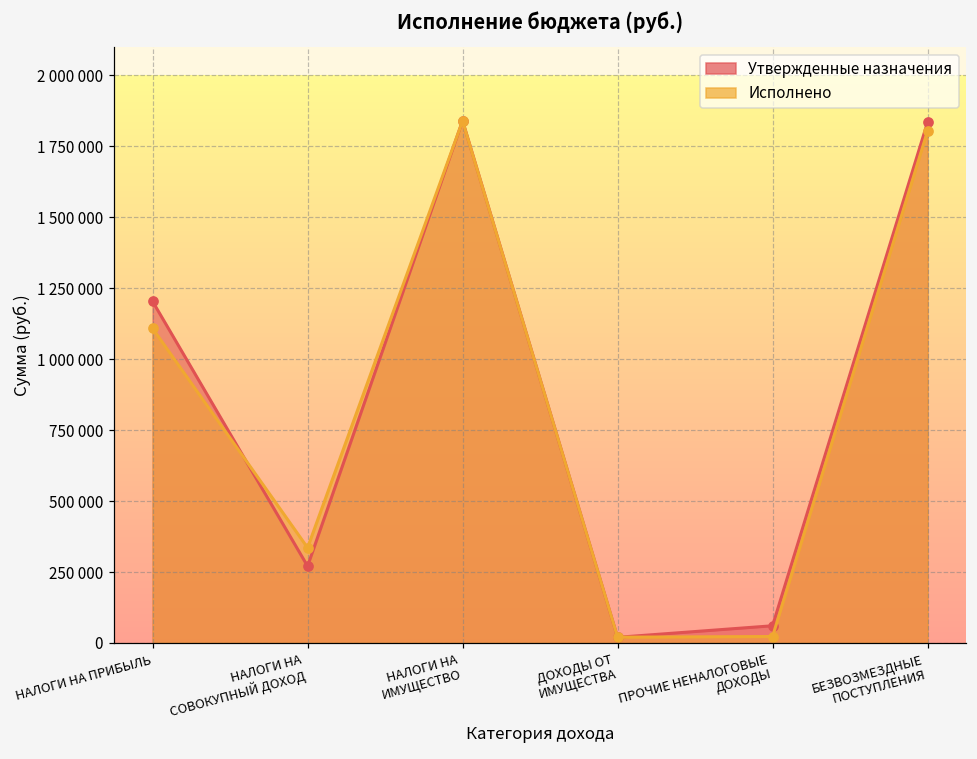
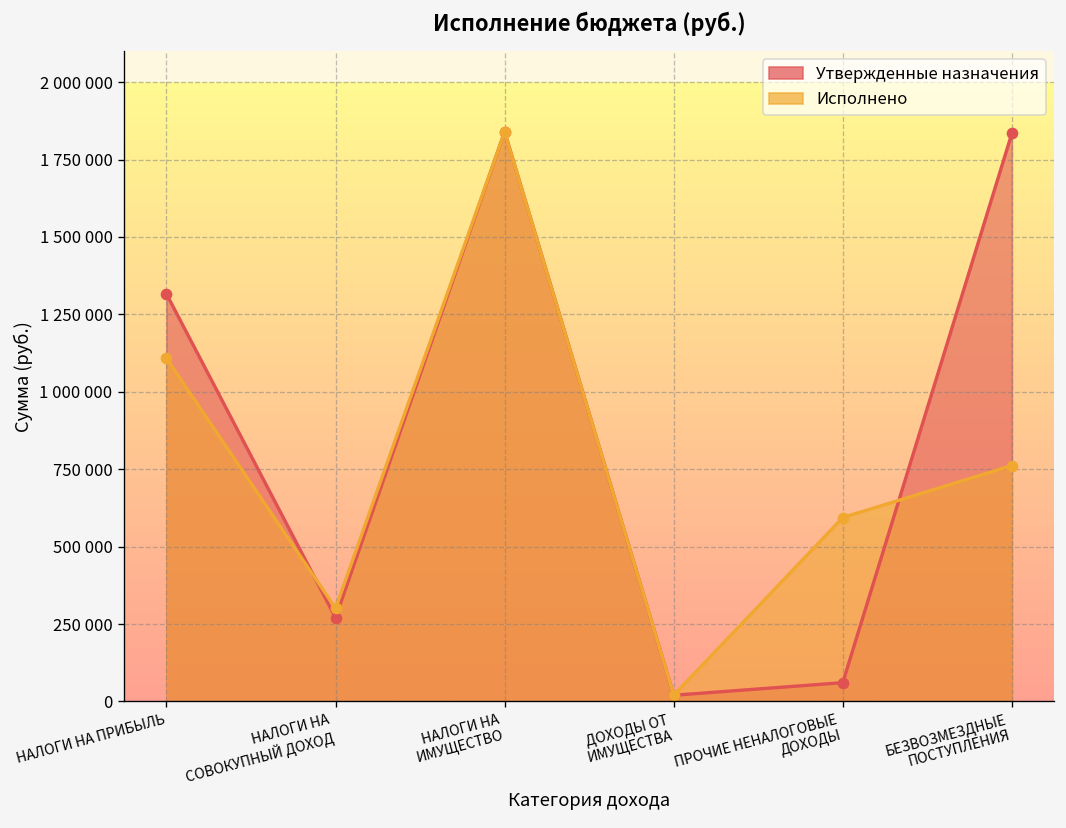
  {
    "Утвержденные назначения": {
-     "НАЛОГИ НА ПРИБЫЛЬ": 1200000,
+     "НАЛОГИ НА ПРИБЫЛЬ": 1320000,
      "НАЛОГИ НА СОВОКУПНЫЙ ДОХОД": 270000,
      "ПРОЧИЕ НЕНАЛОГОВЫЕ ДОХОДЫ": 60000,
      "БЕЗВОЗМЕЗДНЫЕ ПОСТУПЛЕНИЯ": 1830000
    },
    "Исполнено": {
      "НАЛОГИ НА ПРИБЫЛЬ": 1110000,
-     "НАЛОГИ НА СОВОКУПНЫЙ ДОХОД": 340000,
-     "ПРОЧИЕ НЕНАЛОГОВЫЕ ДОХОДЫ": 20000,
-     "БЕЗВОЗМЕЗДНЫЕ ПОСТУПЛЕНИЯ": 1800000
+     "НАЛОГИ НА СОВОКУПНЫЙ ДОХОД": 300000,
+     "ПРОЧИЕ НЕНАЛОГОВЫЕ ДОХОДЫ": 590000,
+     "БЕЗВОЗМЕЗДНЫЕ ПОСТУПЛЕНИЯ": 760000
    }
  }
